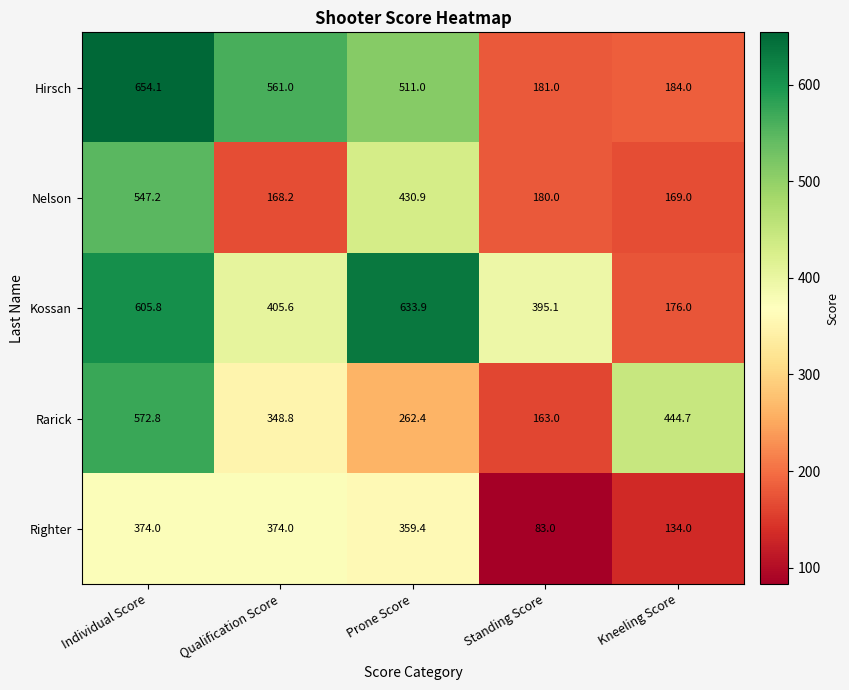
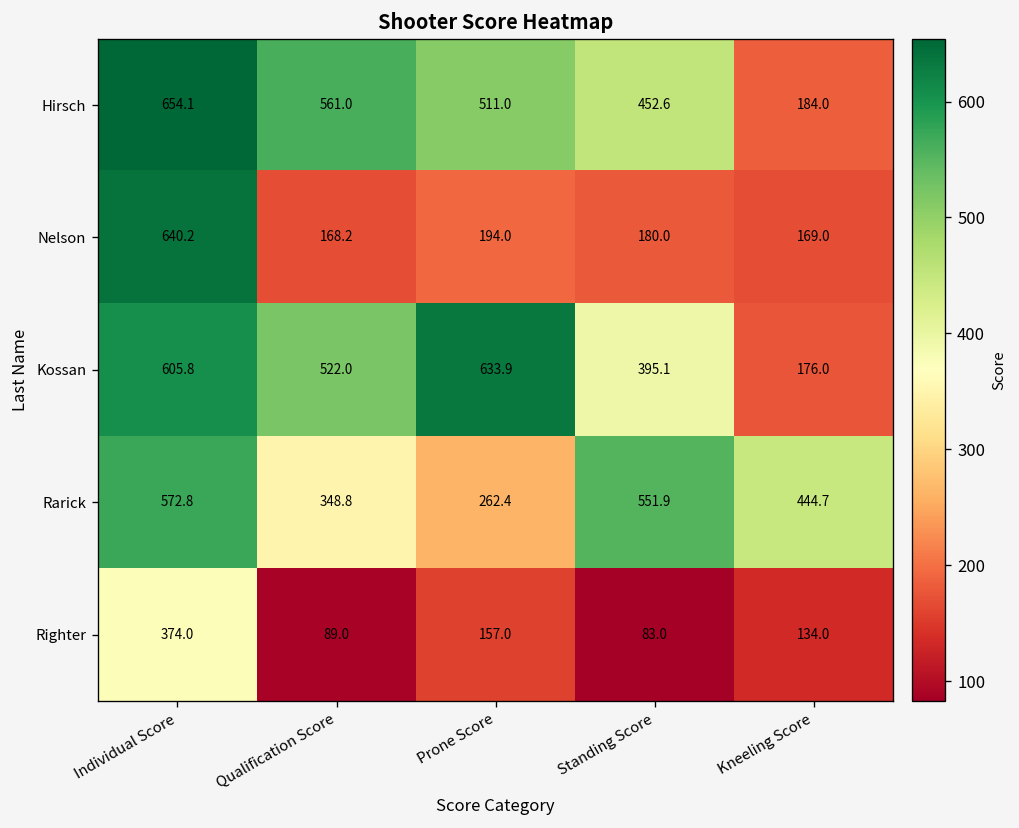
  {
    "Hirsch": {
      "Individual Score": 654.1,
      "Qualification Score": 561.0,
      "Prone Score": 511.0,
-     "Standing Score": 181.0,
+     "Standing Score": 452.6,
      "Kneeling Score": 184.0
    },
    "Nelson": {
-     "Individual Score": 547.2,
+     "Individual Score": 640.2,
      "Qualification Score": 168.2,
-     "Prone Score": 430.9,
+     "Prone Score": 194.0,
      "Standing Score": 180.0,
      "Kneeling Score": 169.0
    },
    "Kossan": {
      "Individual Score": 605.8,
-     "Qualification Score": 405.6,
+     "Qualification Score": 522.0,
      "Prone Score": 633.9,
      "Standing Score": 395.1,
      "Kneeling Score": 176.0
    },
    "Rarick": {
      "Individual Score": 572.8,
      "Qualification Score": 348.8,
      "Prone Score": 262.4,
-     "Standing Score": 163.0,
+     "Standing Score": 551.9,
      "Kneeling Score": 444.7
    },
    "Righter": {
      "Individual Score": 374.0,
-     "Qualification Score": 374.0,
-     "Prone Score": 359.4,
+     "Qualification Score": 89.0,
+     "Prone Score": 157.0,
      "Standing Score": 83.0,
      "Kneeling Score": 134.0
    }
  }
